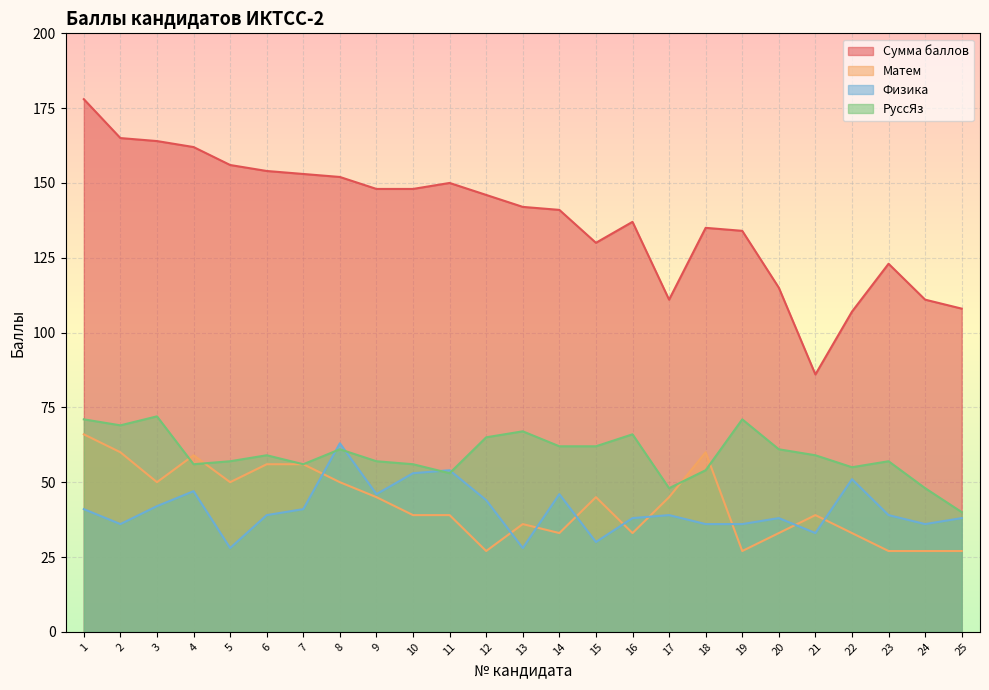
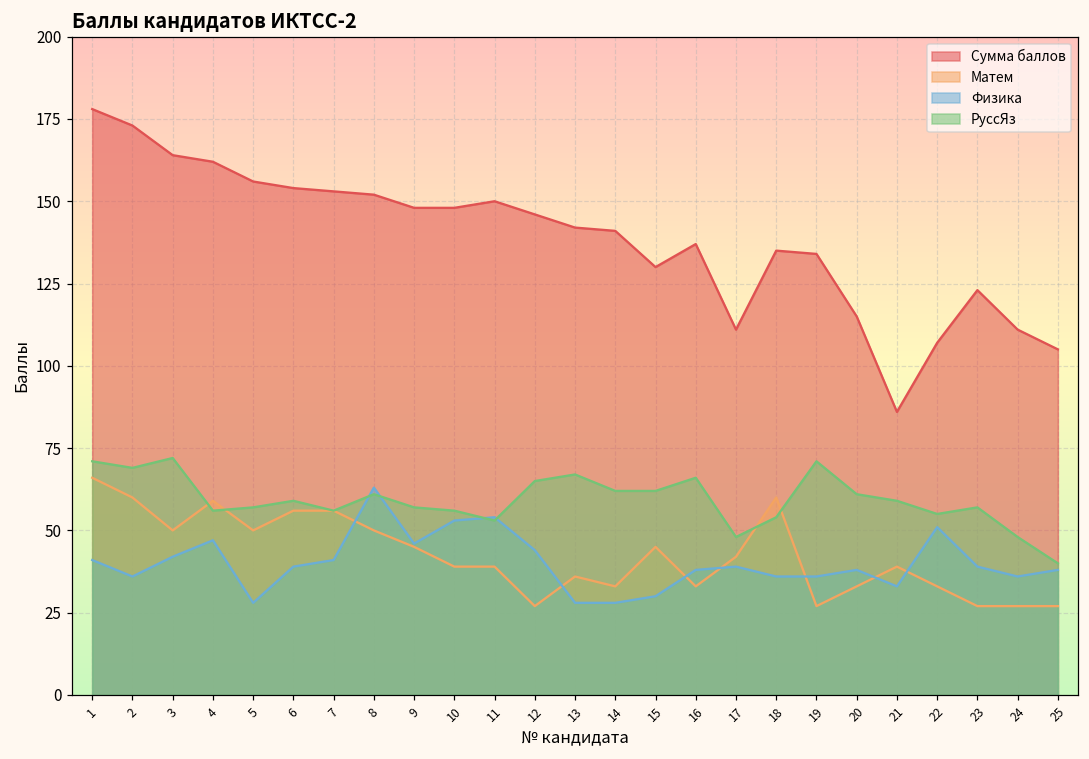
  {
    "Сумма баллов": {
      "1": 178,
-     "2": 165,
+     "2": 173,
      "3": 164,
      "4": 162,
      "5": 156,
      "6": 154,
      "7": 153,
      "8": 152,
      "9": 148,
      "10": 148,
      "11": 150,
      "12": 146,
      "13": 142,
      "14": 141,
      "15": 130,
      "16": 137,
      "17": 111,
      "18": 135,
      "19": 134,
      "20": 115,
      "21": 86,
      "22": 107,
      "23": 123,
      "24": 111,
-     "25": 108
+     "25": 105
    },
    "Матем": {
      "1": 66,
      "2": 60,
      "3": 50,
      "4": 59,
      "5": 50,
      "6": 56,
      "8": 50,
      "9": 45,
      "10": 39,
      "11": 39,
      "12": 27,
      "13": 36,
      "14": 33,
      "15": 45,
      "16": 33,
-     "17": 45,
+     "17": 42,
      "18": 60,
      "19": 27,
      "20": 33,
      "21": 39,
      "22": 33,
      "23": 27,
      "24": 27,
      "25": 27
    },
    "Физика": {
      "1": 41,
      "2": 36,
      "3": 42,
      "4": 47,
      "5": 28,
      "6": 39,
      "7": 41,
      "8": 63,
      "9": 46,
      "10": 53,
      "11": 54,
      "12": 44,
      "13": 28,
-     "14": 46,
+     "14": 28,
      "15": 30,
      "16": 38,
      "17": 39,
      "18": 36,
      "19": 36,
      "20": 38,
      "21": 33,
      "22": 51,
      "23": 39,
      "24": 36,
      "25": 38
    },
    "РуссЯз": {
      "1": 71,
      "2": 69,
      "3": 72,
      "4": 56,
      "5": 57,
      "6": 59,
      "8": 61,
      "9": 57,
      "10": 56,
      "11": 53,
      "12": 65,
      "13": 67,
      "14": 62,
      "15": 62,
      "16": 66,
      "17": 48,
      "18": 54,
      "19": 71,
      "20": 61,
      "21": 59,
      "22": 55,
      "23": 57,
      "24": 48,
      "25": 40
    }
  }
